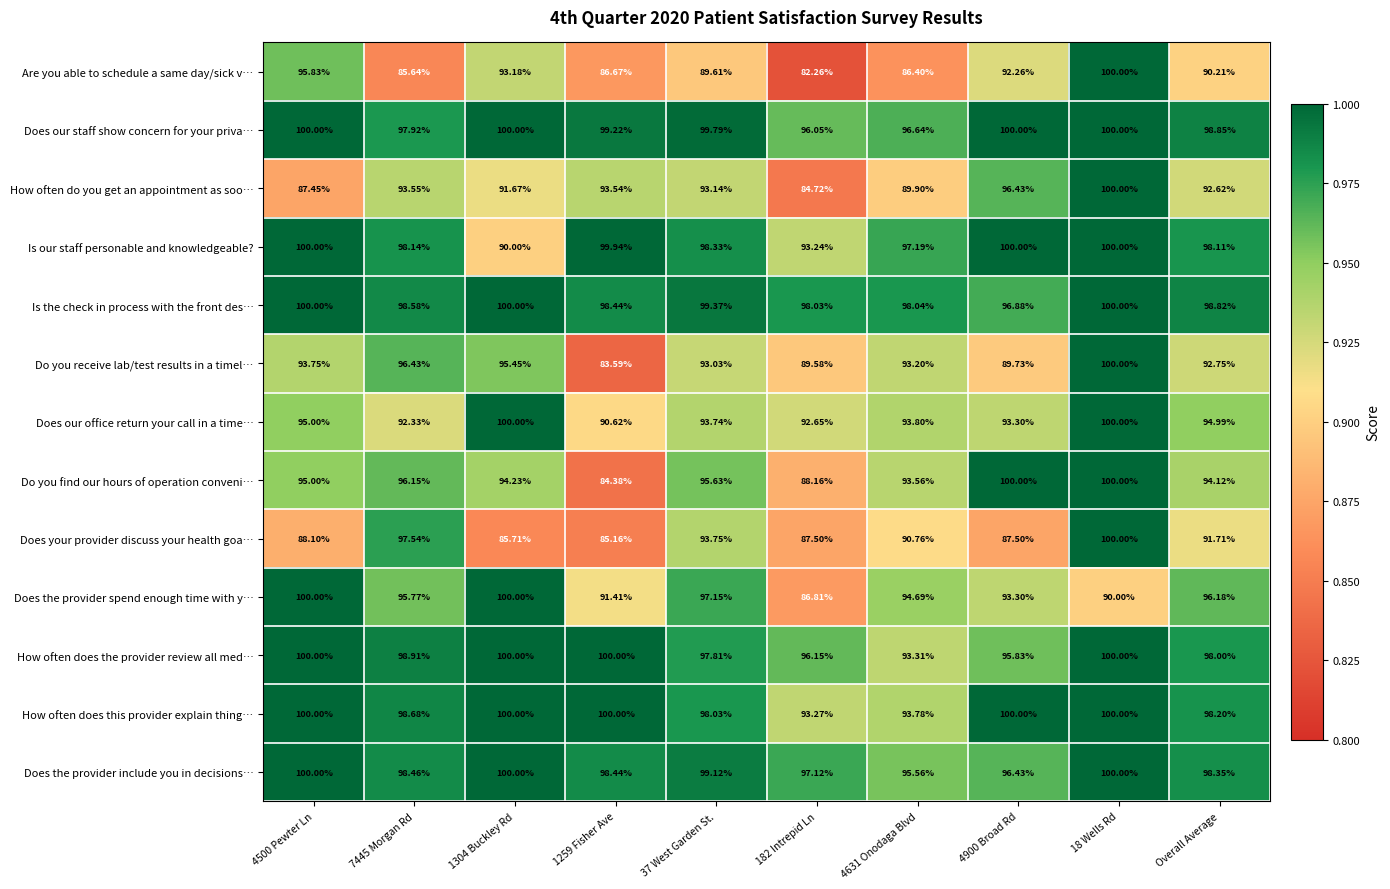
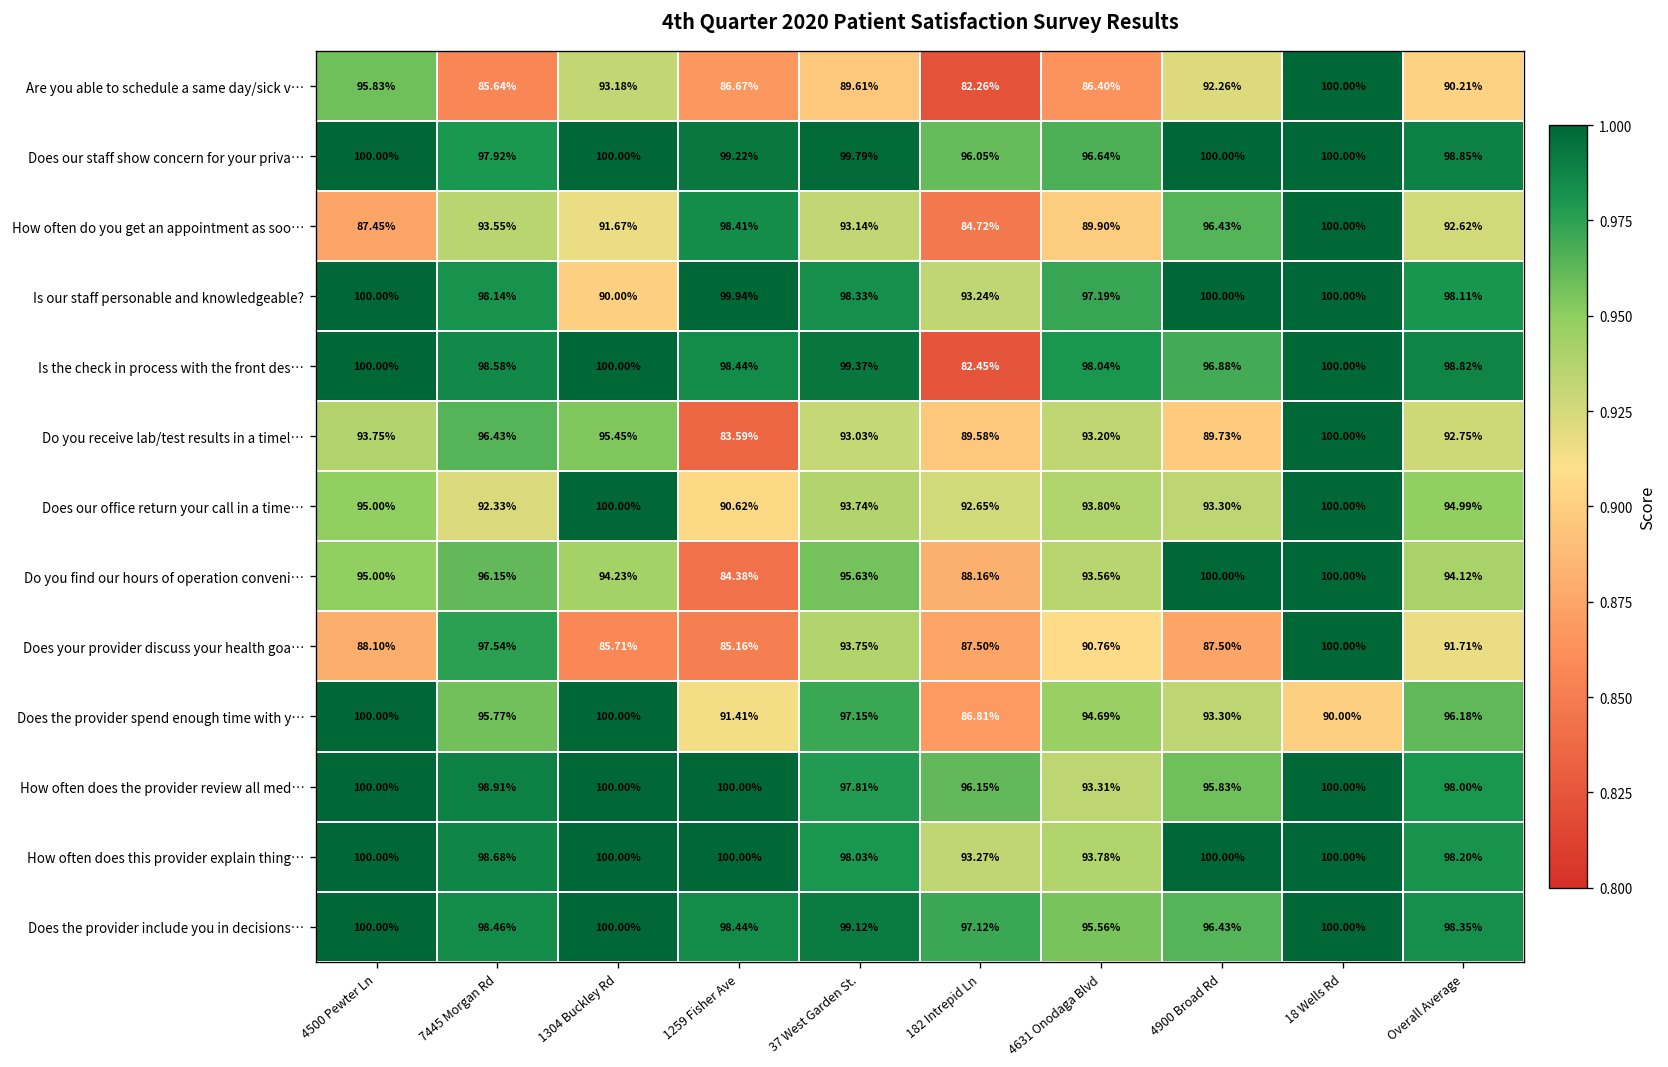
  {
    "Are you able to schedule a same day/sick v…": {
      "4500 Pewter Ln": "95.83%",
      "7445 Morgan Rd": "85.64%",
      "1304 Buckley Rd": "93.18%",
      "1259 Fisher Ave": "86.67%",
      "37 West Garden St.": "89.61%",
      "182 Intrepid Ln": "82.26%",
      "4631 Onodaga Blvd": "86.40%",
      "4900 Broad Rd": "92.26%",
      "18 Wells Rd": "100.00%",
      "Overall Average": "90.21%"
    },
    "Does our staff show concern for your priva…": {
      "4500 Pewter Ln": "100.00%",
      "7445 Morgan Rd": "97.92%",
      "1304 Buckley Rd": "100.00%",
      "1259 Fisher Ave": "99.22%",
      "37 West Garden St.": "99.79%",
      "182 Intrepid Ln": "96.05%",
      "4631 Onodaga Blvd": "96.64%",
      "4900 Broad Rd": "100.00%",
      "18 Wells Rd": "100.00%",
      "Overall Average": "98.85%"
    },
    "How often do you get an appointment as soo…": {
      "4500 Pewter Ln": "87.45%",
      "7445 Morgan Rd": "93.55%",
      "1304 Buckley Rd": "91.67%",
-     "1259 Fisher Ave": "93.54%",
+     "1259 Fisher Ave": "98.41%",
      "37 West Garden St.": "93.14%",
      "182 Intrepid Ln": "84.72%",
      "4631 Onodaga Blvd": "89.90%",
      "4900 Broad Rd": "96.43%",
      "18 Wells Rd": "100.00%",
      "Overall Average": "92.62%"
    },
    "Is our staff personable and knowledgeable?": {
      "4500 Pewter Ln": "100.00%",
      "7445 Morgan Rd": "98.14%",
      "1304 Buckley Rd": "90.00%",
      "1259 Fisher Ave": "99.94%",
      "37 West Garden St.": "98.33%",
      "182 Intrepid Ln": "93.24%",
      "4631 Onodaga Blvd": "97.19%",
      "4900 Broad Rd": "100.00%",
      "18 Wells Rd": "100.00%",
      "Overall Average": "98.11%"
    },
    "Is the check in process with the front des…": {
      "4500 Pewter Ln": "100.00%",
      "7445 Morgan Rd": "98.58%",
      "1304 Buckley Rd": "100.00%",
      "1259 Fisher Ave": "98.44%",
      "37 West Garden St.": "99.37%",
-     "182 Intrepid Ln": "98.03%",
+     "182 Intrepid Ln": "82.45%",
      "4631 Onodaga Blvd": "98.04%",
      "4900 Broad Rd": "96.88%",
      "18 Wells Rd": "100.00%",
      "Overall Average": "98.82%"
    },
    "Do you receive lab/test results in a timel…": {
      "4500 Pewter Ln": "93.75%",
      "7445 Morgan Rd": "96.43%",
      "1304 Buckley Rd": "95.45%",
      "1259 Fisher Ave": "83.59%",
      "37 West Garden St.": "93.03%",
      "182 Intrepid Ln": "89.58%",
      "4631 Onodaga Blvd": "93.20%",
      "4900 Broad Rd": "89.73%",
      "18 Wells Rd": "100.00%",
      "Overall Average": "92.75%"
    },
    "Does our office return your call in a time…": {
      "4500 Pewter Ln": "95.00%",
      "7445 Morgan Rd": "92.33%",
      "1304 Buckley Rd": "100.00%",
      "1259 Fisher Ave": "90.62%",
      "37 West Garden St.": "93.74%",
      "182 Intrepid Ln": "92.65%",
      "4631 Onodaga Blvd": "93.80%",
      "4900 Broad Rd": "93.30%",
      "18 Wells Rd": "100.00%",
      "Overall Average": "94.99%"
    },
    "Do you find our hours of operation conveni…": {
      "4500 Pewter Ln": "95.00%",
      "7445 Morgan Rd": "96.15%",
      "1304 Buckley Rd": "94.23%",
      "1259 Fisher Ave": "84.38%",
      "37 West Garden St.": "95.63%",
      "182 Intrepid Ln": "88.16%",
      "4631 Onodaga Blvd": "93.56%",
      "4900 Broad Rd": "100.00%",
      "18 Wells Rd": "100.00%",
      "Overall Average": "94.12%"
    },
    "Does your provider discuss your health goa…": {
      "4500 Pewter Ln": "88.10%",
      "7445 Morgan Rd": "97.54%",
      "1304 Buckley Rd": "85.71%",
      "1259 Fisher Ave": "85.16%",
      "37 West Garden St.": "93.75%",
      "182 Intrepid Ln": "87.50%",
      "4631 Onodaga Blvd": "90.76%",
      "4900 Broad Rd": "87.50%",
      "18 Wells Rd": "100.00%",
      "Overall Average": "91.71%"
    },
    "Does the provider spend enough time with y…": {
      "4500 Pewter Ln": "100.00%",
      "7445 Morgan Rd": "95.77%",
      "1304 Buckley Rd": "100.00%",
      "1259 Fisher Ave": "91.41%",
      "37 West Garden St.": "97.15%",
      "182 Intrepid Ln": "86.81%",
      "4631 Onodaga Blvd": "94.69%",
      "4900 Broad Rd": "93.30%",
      "18 Wells Rd": "90.00%",
      "Overall Average": "96.18%"
    },
    "How often does the provider review all med…": {
      "4500 Pewter Ln": "100.00%",
      "7445 Morgan Rd": "98.91%",
      "1304 Buckley Rd": "100.00%",
      "1259 Fisher Ave": "100.00%",
      "37 West Garden St.": "97.81%",
      "182 Intrepid Ln": "96.15%",
      "4631 Onodaga Blvd": "93.31%",
      "4900 Broad Rd": "95.83%",
      "18 Wells Rd": "100.00%",
      "Overall Average": "98.00%"
    },
    "How often does this provider explain thing…": {
      "4500 Pewter Ln": "100.00%",
      "7445 Morgan Rd": "98.68%",
      "1304 Buckley Rd": "100.00%",
      "1259 Fisher Ave": "100.00%",
      "37 West Garden St.": "98.03%",
      "182 Intrepid Ln": "93.27%",
      "4631 Onodaga Blvd": "93.78%",
      "4900 Broad Rd": "100.00%",
      "18 Wells Rd": "100.00%",
      "Overall Average": "98.20%"
    },
    "Does the provider include you in decisions…": {
      "4500 Pewter Ln": "100.00%",
      "7445 Morgan Rd": "98.46%",
      "1304 Buckley Rd": "100.00%",
      "1259 Fisher Ave": "98.44%",
      "37 West Garden St.": "99.12%",
      "182 Intrepid Ln": "97.12%",
      "4631 Onodaga Blvd": "95.56%",
      "4900 Broad Rd": "96.43%",
      "18 Wells Rd": "100.00%",
      "Overall Average": "98.35%"
    }
  }
